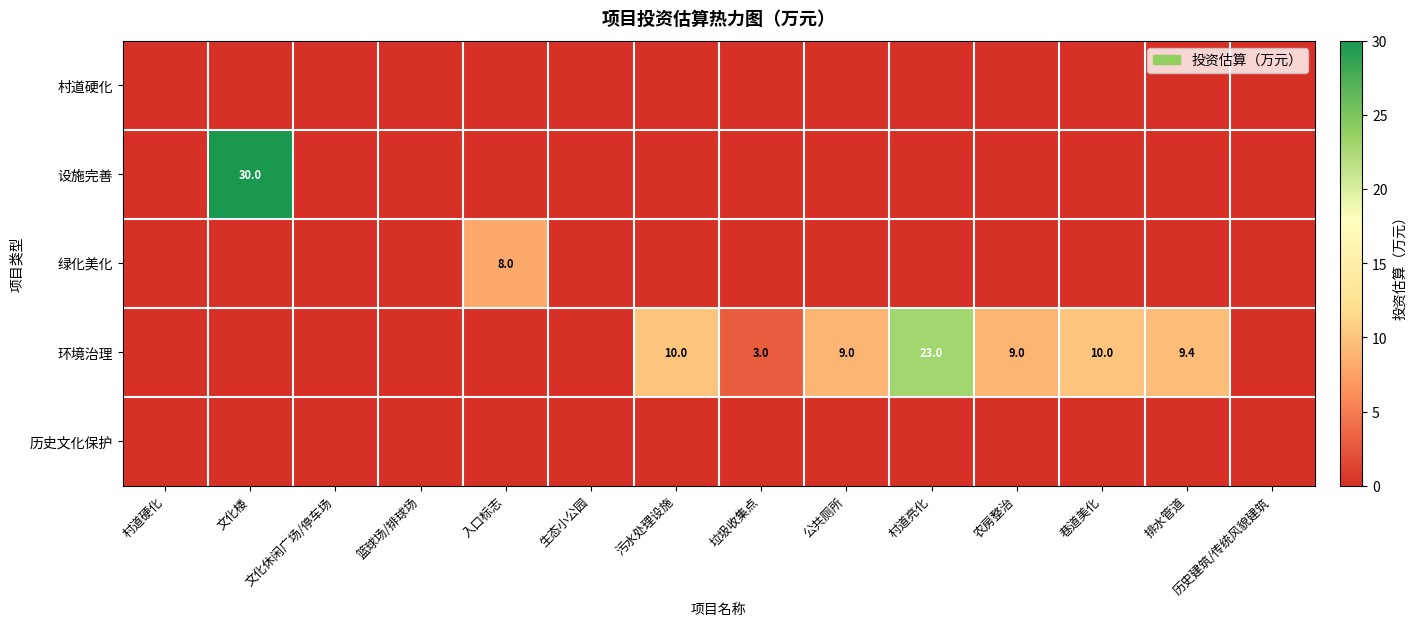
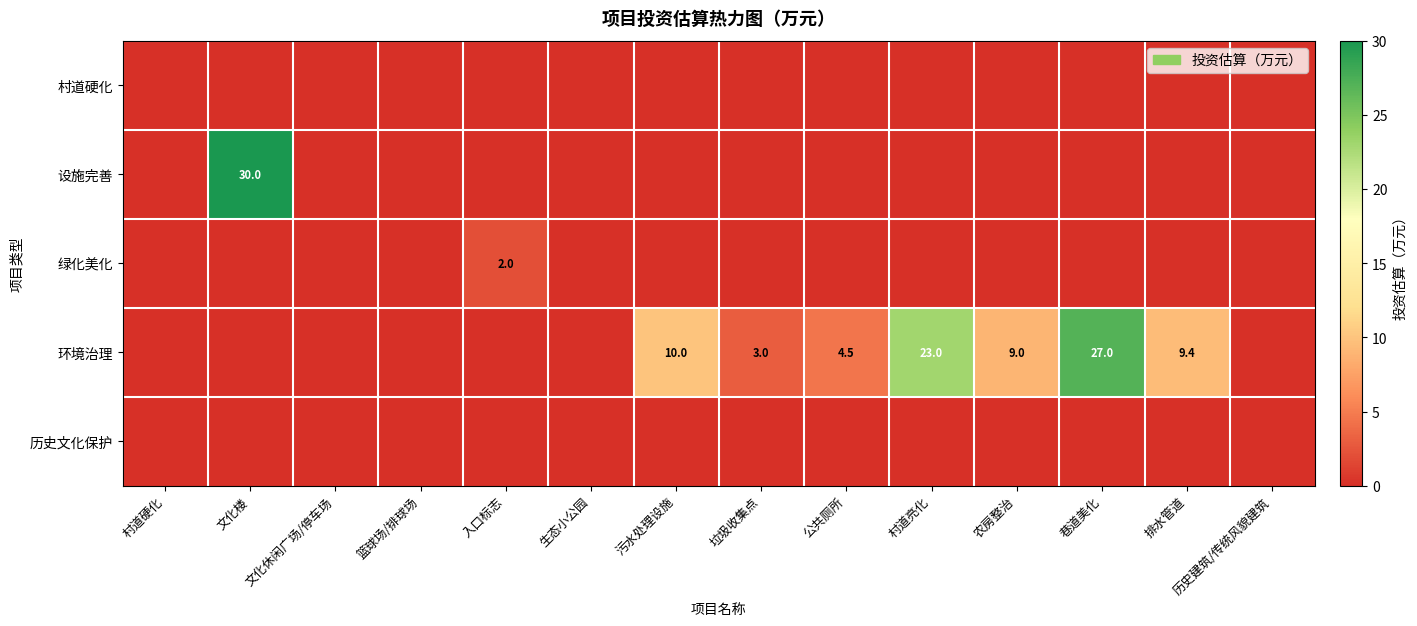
  {
    "设施完善": {
      "文化楼": 30.0
    },
    "绿化美化": {
-     "入口标志": 8.0
+     "入口标志": 2.0
    },
    "环境治理": {
      "污水处理设施": 10.0,
      "垃圾收集点": 3.0,
-     "公共厕所": 9.0,
+     "公共厕所": 4.5,
      "村道亮化": 23.0,
      "农房整治": 9.0,
-     "巷道美化": 10.0,
+     "巷道美化": 27.0,
      "排水管道": 9.4
    }
  }
